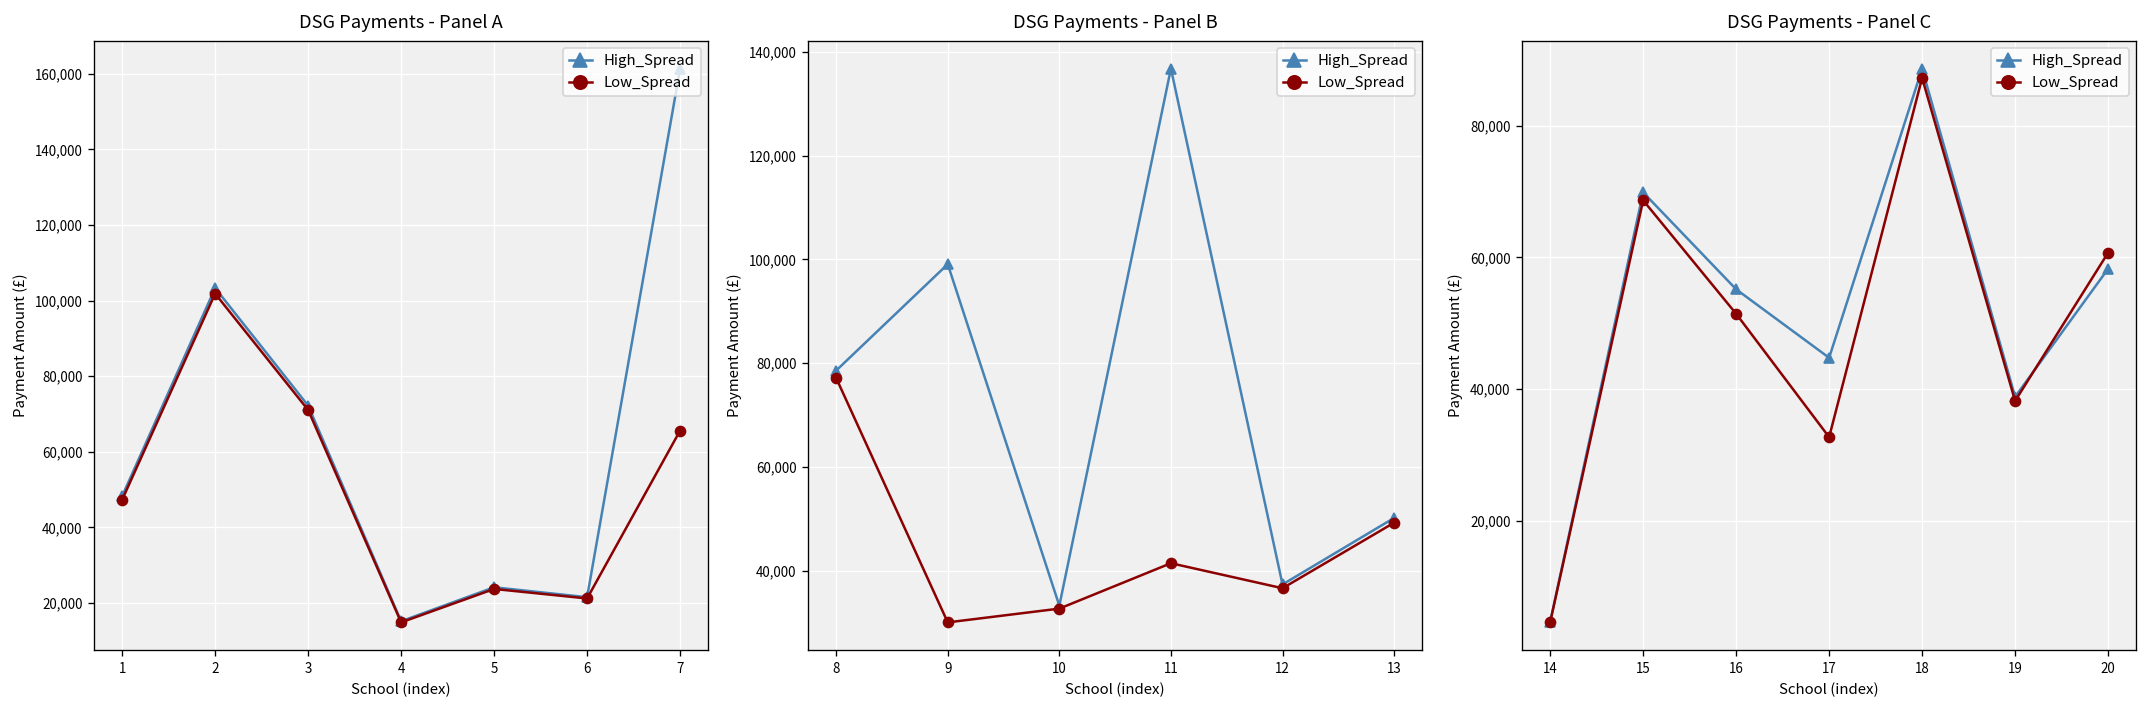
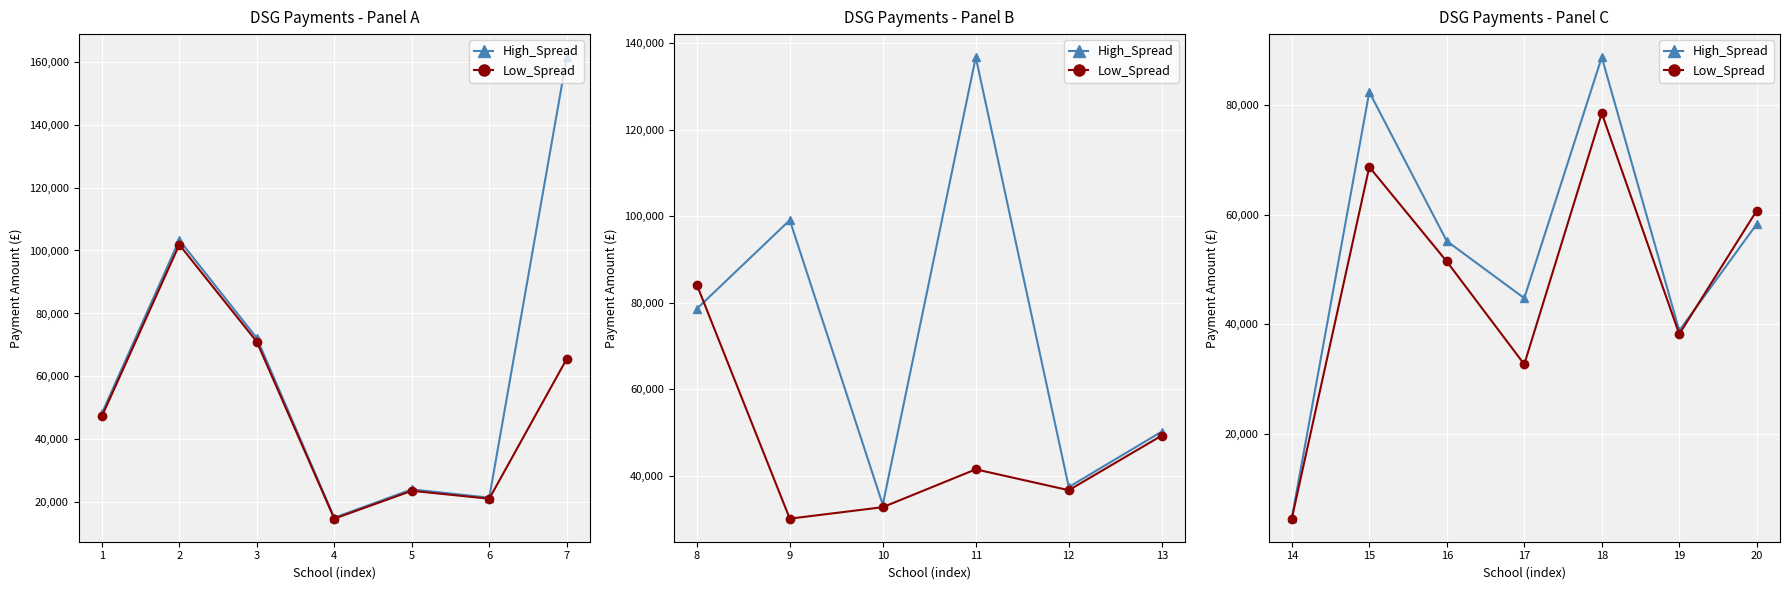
  {
    "DSG Payments - Panel A": {
      "High_Spread": {
        "1": "48,000",
        "2": "103,000",
        "3": "72,000"
      },
      "Low_Spread": {
        "1": "47,000",
        "2": "102,000",
        "3": "71,000",
        "7": "66,000"
      }
    },
    "DSG Payments - Panel B": {
      "High_Spread": {
        "8": "79,000",
        "9": "99,000",
        "11": "137,000",
        "12": "37,000",
        "13": "50,000"
      },
      "Low_Spread": {
-       "8": "77,000",
+       "8": "84,000",
        "9": "30,000",
        "11": "41,000",
        "12": "37,000",
        "13": "49,000"
      }
    },
    "DSG Payments - Panel C": {
      "High_Spread": {
-       "15": "70,000",
+       "15": "82,000",
        "16": "55,000",
        "17": "45,000",
        "18": "89,000",
        "19": "39,000",
        "20": "58,000"
      },
      "Low_Spread": {
        "15": "69,000",
        "16": "51,000",
        "17": "33,000",
-       "18": "87,000",
+       "18": "78,000",
        "19": "38,000",
        "20": "61,000"
      }
    }
  }
